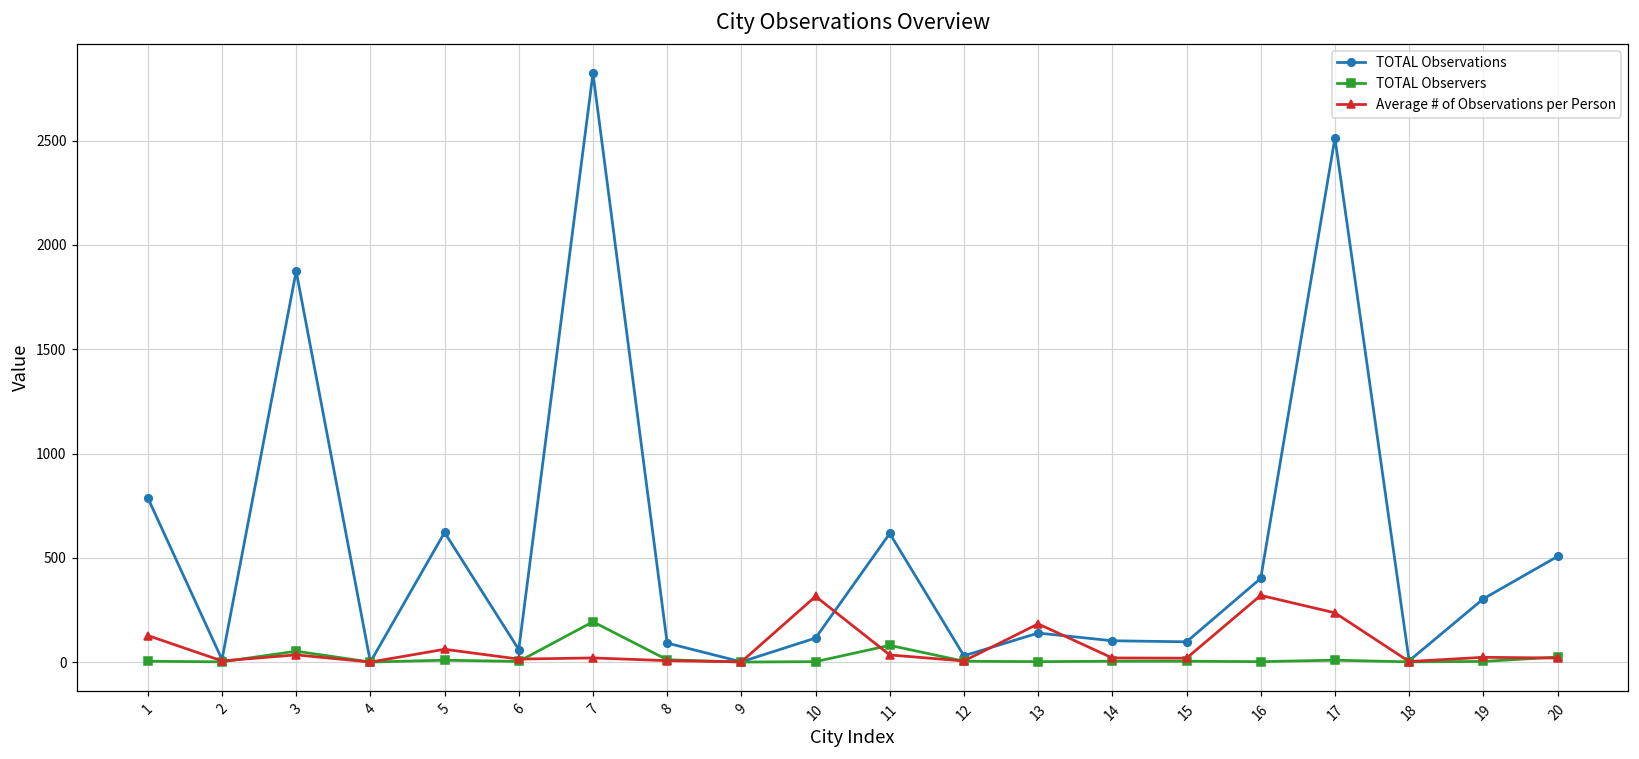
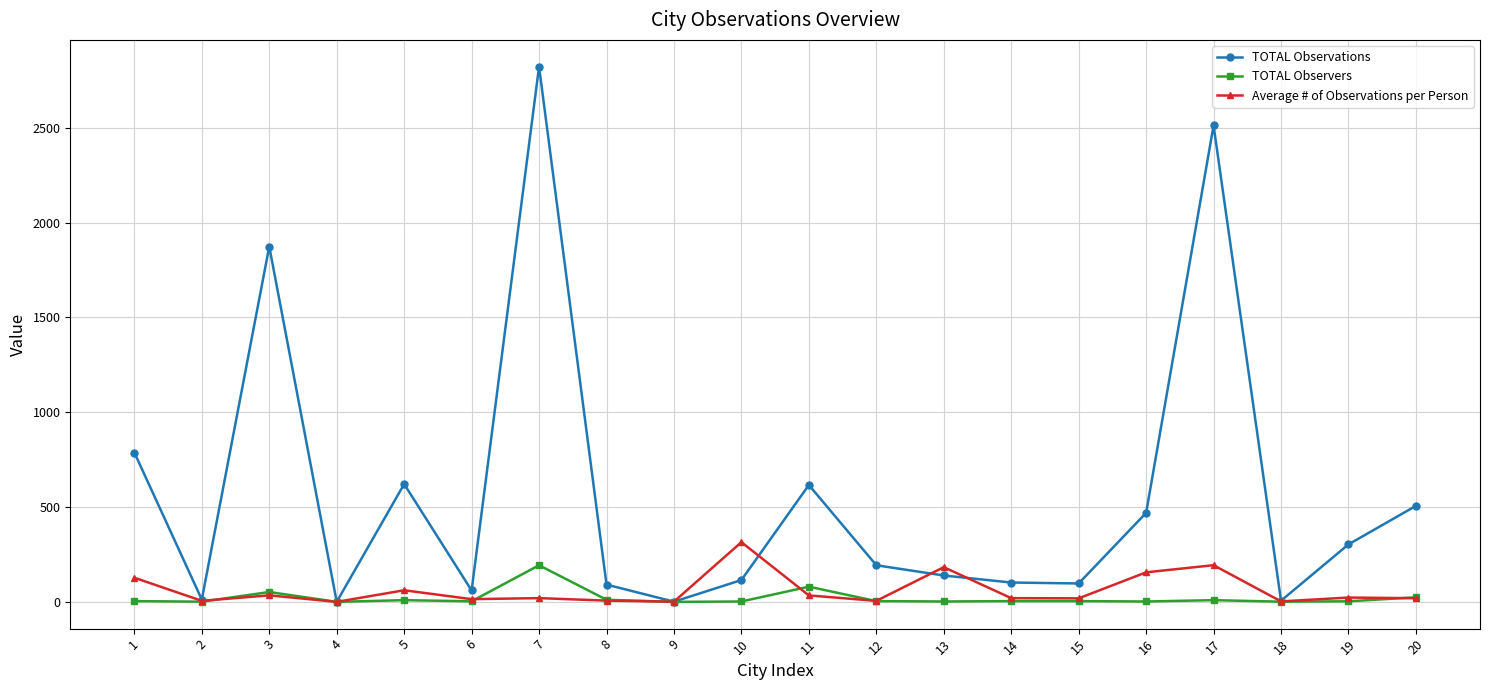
  {
    "TOTAL Observations": {
      "1": 790,
      "3": 1870,
      "5": 620,
      "6": 60,
      "7": 2820,
      "8": 90,
      "10": 120,
      "11": 620,
-     "12": 30,
+     "12": 190,
      "13": 140,
      "14": 100,
      "15": 100,
-     "16": 400,
+     "16": 470,
      "17": 2510,
      "19": 300,
      "20": 510
    },
    "TOTAL Observers": {
      "1": 10,
      "3": 50,
      "5": 10,
      "7": 190,
      "10": 0,
      "11": 80,
      "13": 0,
      "14": 10,
      "15": 10,
      "16": 0,
      "17": 10,
      "19": 0
    },
    "Average # of Observations per Person": {
      "1": 130,
      "3": 40,
      "5": 60,
      "7": 20,
      "10": 320,
      "11": 40,
      "13": 180,
      "14": 20,
      "15": 20,
-     "16": 320,
-     "17": 240,
+     "16": 160,
+     "17": 190,
      "19": 20
    }
  }
